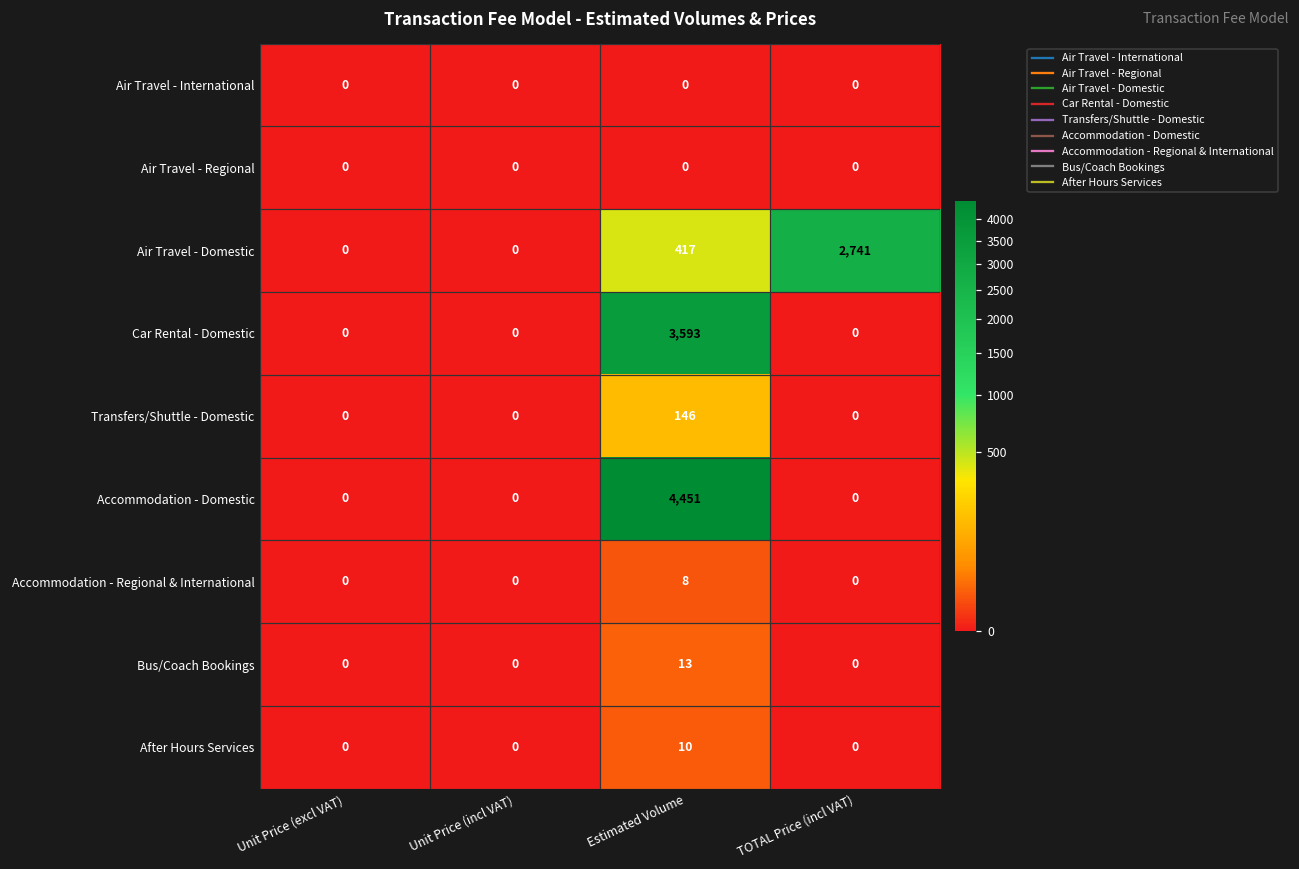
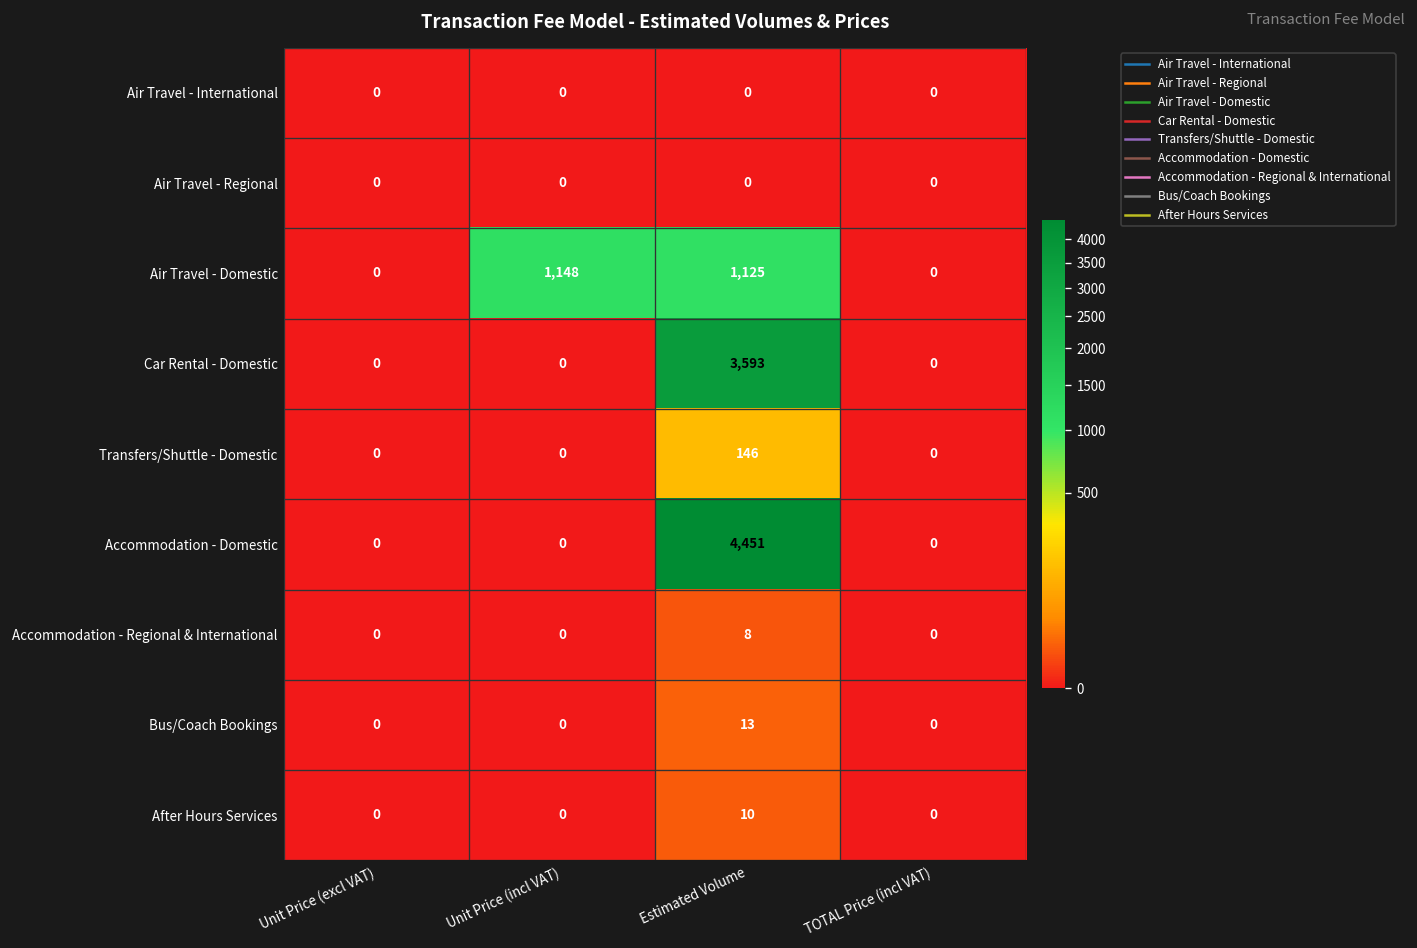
  {
    "Air Travel - International": {
      "Unit Price (excl VAT)": "0",
      "Unit Price (incl VAT)": "0",
      "Estimated Volume": "0",
      "TOTAL Price (incl VAT)": "0"
    },
    "Air Travel - Regional": {
      "Unit Price (excl VAT)": "0",
      "Unit Price (incl VAT)": "0",
      "Estimated Volume": "0",
      "TOTAL Price (incl VAT)": "0"
    },
    "Air Travel - Domestic": {
      "Unit Price (excl VAT)": "0",
-     "Unit Price (incl VAT)": "0",
-     "Estimated Volume": "417",
-     "TOTAL Price (incl VAT)": "2,741"
+     "Unit Price (incl VAT)": "1,148",
+     "Estimated Volume": "1,125",
+     "TOTAL Price (incl VAT)": "0"
    },
    "Car Rental - Domestic": {
      "Unit Price (excl VAT)": "0",
      "Unit Price (incl VAT)": "0",
      "Estimated Volume": "3,593",
      "TOTAL Price (incl VAT)": "0"
    },
    "Transfers/Shuttle - Domestic": {
      "Unit Price (excl VAT)": "0",
      "Unit Price (incl VAT)": "0",
      "Estimated Volume": "146",
      "TOTAL Price (incl VAT)": "0"
    },
    "Accommodation - Domestic": {
      "Unit Price (excl VAT)": "0",
      "Unit Price (incl VAT)": "0",
      "Estimated Volume": "4,451",
      "TOTAL Price (incl VAT)": "0"
    },
    "Accommodation - Regional & International": {
      "Unit Price (excl VAT)": "0",
      "Unit Price (incl VAT)": "0",
      "Estimated Volume": "8",
      "TOTAL Price (incl VAT)": "0"
    },
    "Bus/Coach Bookings": {
      "Unit Price (excl VAT)": "0",
      "Unit Price (incl VAT)": "0",
      "Estimated Volume": "13",
      "TOTAL Price (incl VAT)": "0"
    },
    "After Hours Services": {
      "Unit Price (excl VAT)": "0",
      "Unit Price (incl VAT)": "0",
      "Estimated Volume": "10",
      "TOTAL Price (incl VAT)": "0"
    }
  }
